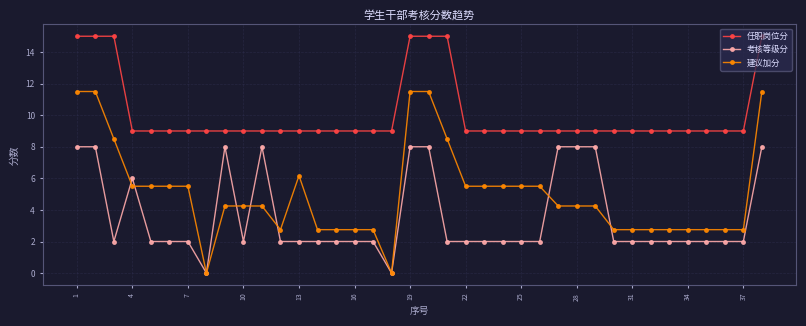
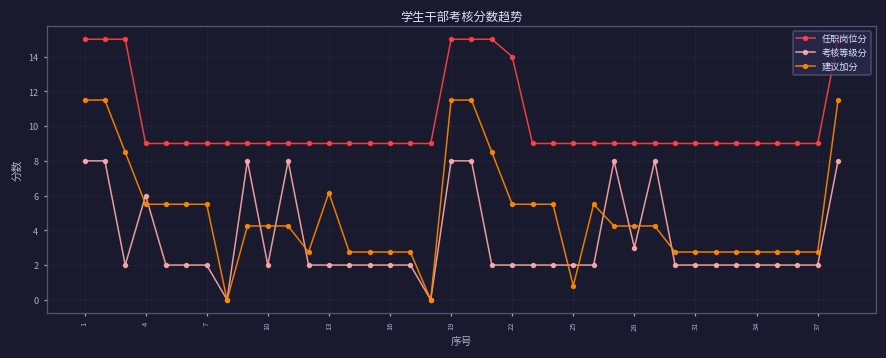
  {
    "任职岗位分": {
      "1": 15,
      "4": 9,
      "7": 9,
      "10": 9,
      "13": 9,
      "16": 9,
      "19": 15,
-     "22": 9,
+     "22": 14,
      "25": 9,
      "28": 9,
      "31": 9,
      "34": 9,
      "37": 9
    },
    "考核等级分": {
      "1": 8,
      "4": 6,
      "7": 2,
      "10": 2,
      "13": 2,
      "16": 2,
      "19": 8,
      "22": 2,
      "25": 2,
-     "28": 8,
+     "28": 3,
      "31": 2,
      "34": 2,
      "37": 2
    },
    "建议加分": {
      "1": 11.5,
      "4": 5.5,
      "7": 5.5,
      "10": 4.3,
      "13": 6.2,
      "16": 2.8,
      "19": 11.5,
      "22": 5.5,
-     "25": 5.5,
+     "25": 0.8,
      "28": 4.3,
      "31": 2.8,
      "34": 2.8,
      "37": 2.8
    }
  }
